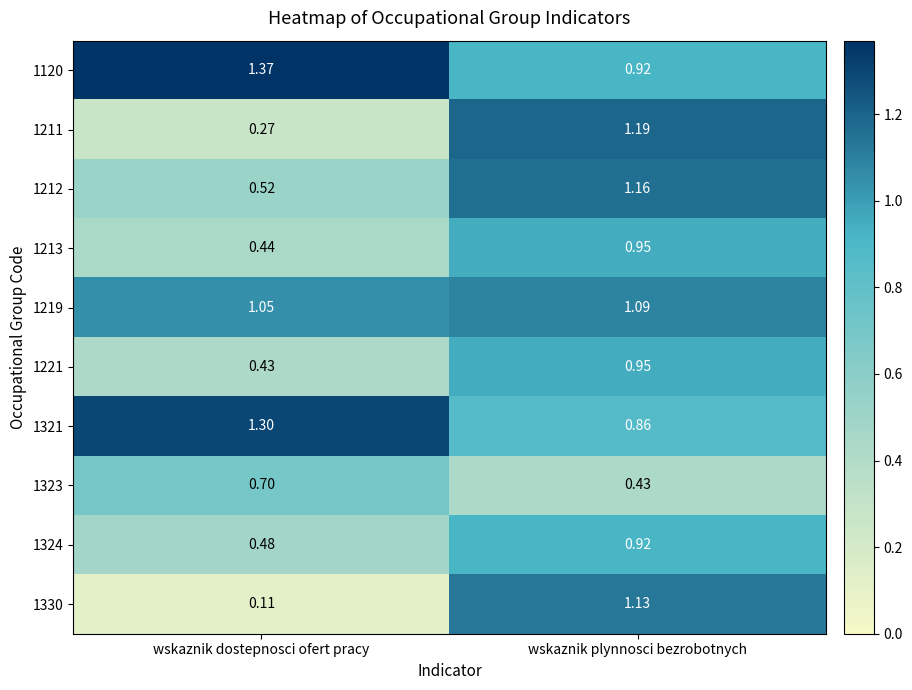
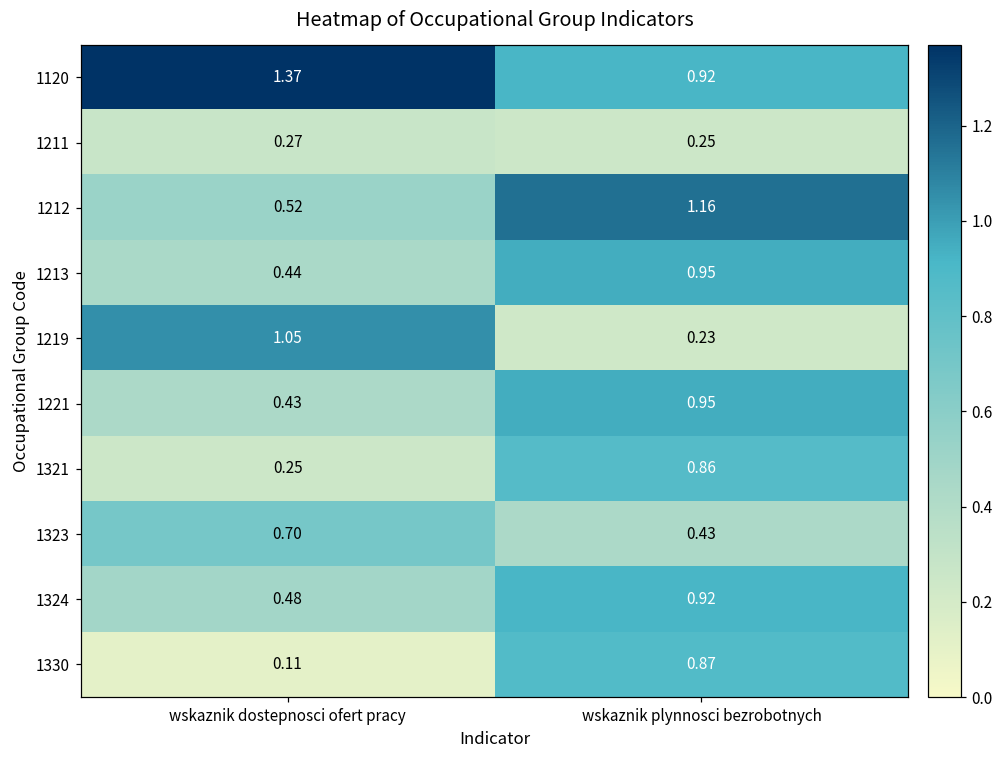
  {
    "1120": {
      "wskaznik dostepnosci ofert pracy": 1.37,
      "wskaznik plynnosci bezrobotnych": 0.92
    },
    "1211": {
      "wskaznik dostepnosci ofert pracy": 0.27,
-     "wskaznik plynnosci bezrobotnych": 1.19
+     "wskaznik plynnosci bezrobotnych": 0.25
    },
    "1212": {
      "wskaznik dostepnosci ofert pracy": 0.52,
      "wskaznik plynnosci bezrobotnych": 1.16
    },
    "1213": {
      "wskaznik dostepnosci ofert pracy": 0.44,
      "wskaznik plynnosci bezrobotnych": 0.95
    },
    "1219": {
      "wskaznik dostepnosci ofert pracy": 1.05,
-     "wskaznik plynnosci bezrobotnych": 1.09
+     "wskaznik plynnosci bezrobotnych": 0.23
    },
    "1221": {
      "wskaznik dostepnosci ofert pracy": 0.43,
      "wskaznik plynnosci bezrobotnych": 0.95
    },
    "1321": {
-     "wskaznik dostepnosci ofert pracy": 1.30,
+     "wskaznik dostepnosci ofert pracy": 0.25,
      "wskaznik plynnosci bezrobotnych": 0.86
    },
    "1323": {
      "wskaznik dostepnosci ofert pracy": 0.70,
      "wskaznik plynnosci bezrobotnych": 0.43
    },
    "1324": {
      "wskaznik dostepnosci ofert pracy": 0.48,
      "wskaznik plynnosci bezrobotnych": 0.92
    },
    "1330": {
      "wskaznik dostepnosci ofert pracy": 0.11,
-     "wskaznik plynnosci bezrobotnych": 1.13
+     "wskaznik plynnosci bezrobotnych": 0.87
    }
  }
